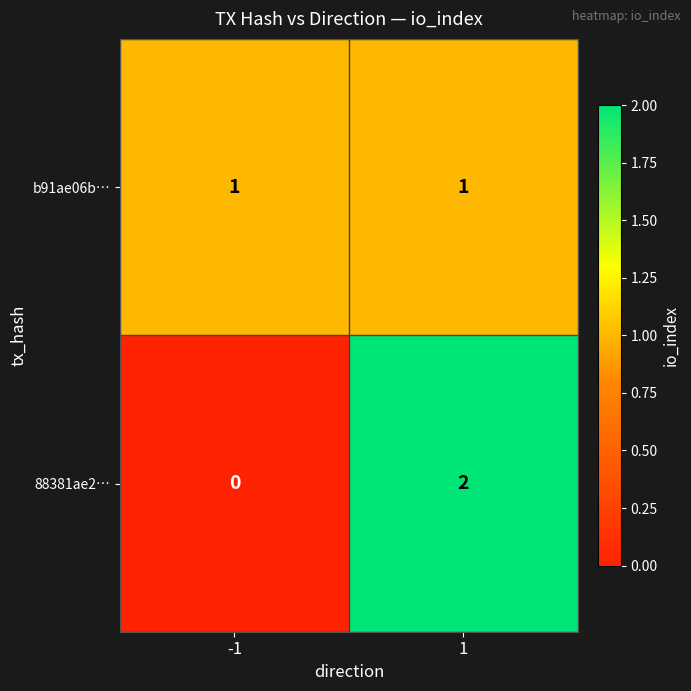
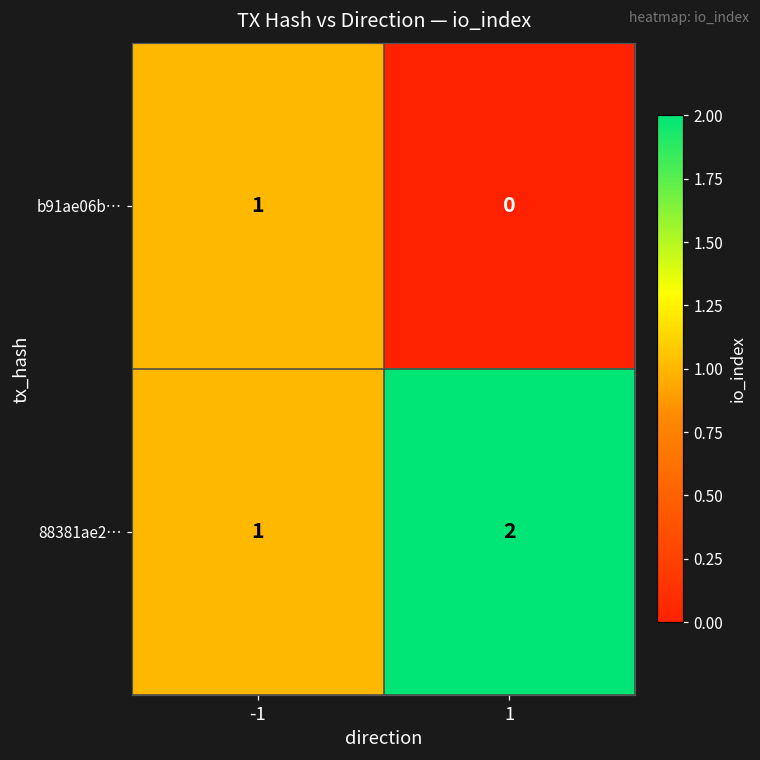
  {
    "b91ae06b…": {
      "-1": 1,
-     "1": 1
+     "1": 0
    },
    "88381ae2…": {
-     "-1": 0,
+     "-1": 1,
      "1": 2
    }
  }
